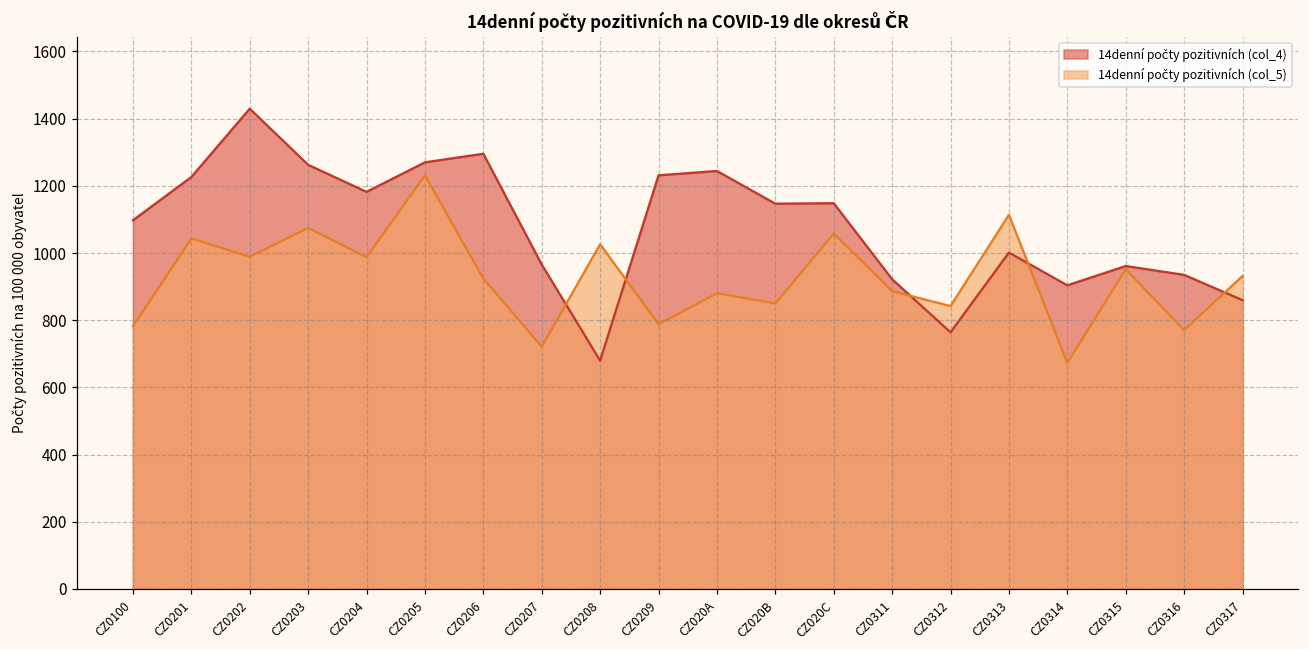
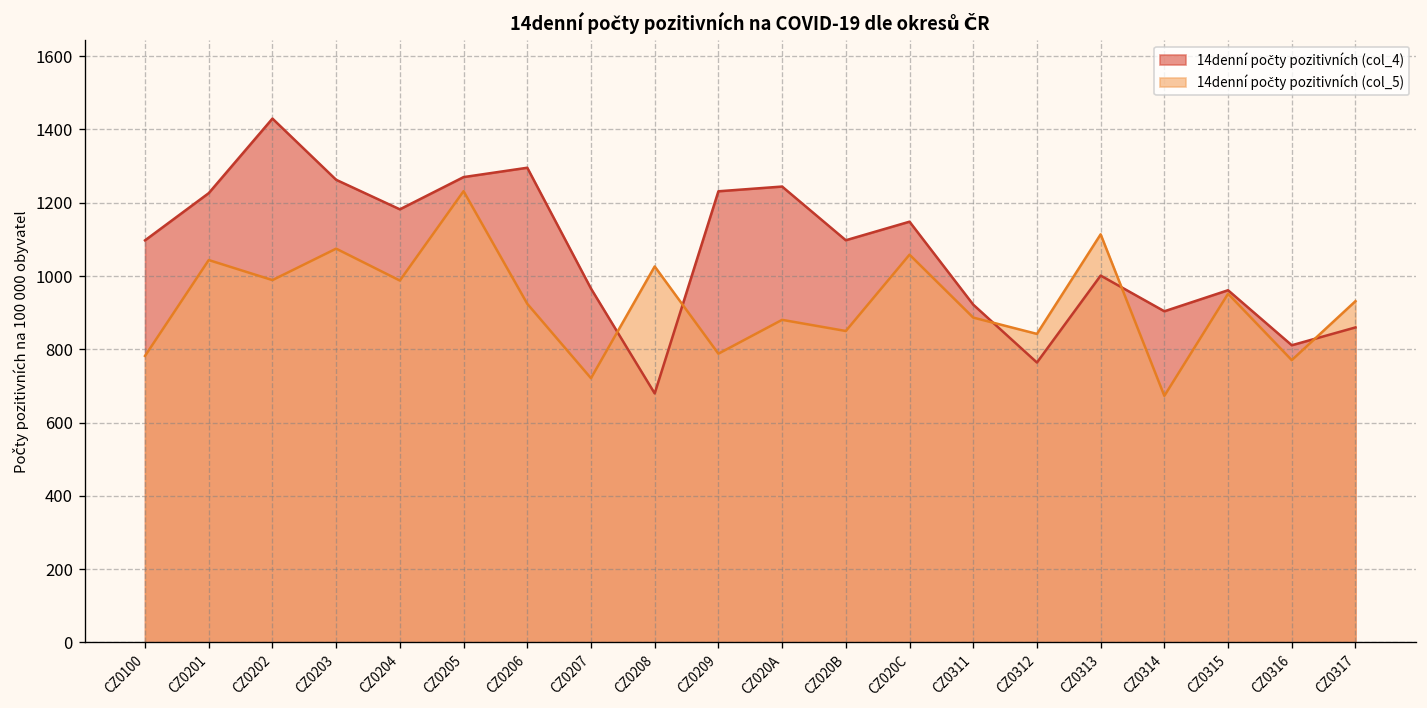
  {
    "14denní počty pozitivních (col_4)": {
      "CZ0100": 1100,
      "CZ0201": 1230,
      "CZ0202": 1430,
      "CZ0203": 1260,
      "CZ0204": 1180,
      "CZ0205": 1270,
      "CZ0206": 1300,
      "CZ0207": 970,
      "CZ0208": 680,
      "CZ0209": 1230,
      "CZ020A": 1240,
-     "CZ020B": 1150,
+     "CZ020B": 1100,
      "CZ020C": 1150,
      "CZ0311": 920,
      "CZ0312": 760,
      "CZ0313": 1000,
      "CZ0314": 900,
      "CZ0315": 960,
-     "CZ0316": 930,
+     "CZ0316": 810,
      "CZ0317": 860
    },
    "14denní počty pozitivních (col_5)": {
      "CZ0100": 780,
      "CZ0201": 1040,
      "CZ0202": 990,
      "CZ0203": 1070,
      "CZ0204": 990,
      "CZ0205": 1230,
      "CZ0206": 920,
      "CZ0207": 720,
      "CZ0208": 1030,
      "CZ0209": 790,
      "CZ020A": 880,
      "CZ020B": 850,
      "CZ020C": 1060,
      "CZ0311": 890,
      "CZ0312": 840,
      "CZ0313": 1110,
      "CZ0314": 670,
      "CZ0315": 950,
      "CZ0316": 770,
      "CZ0317": 930
    }
  }
